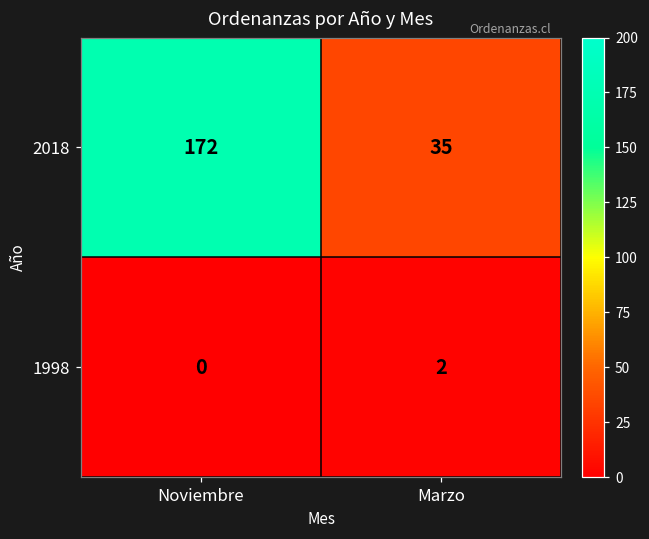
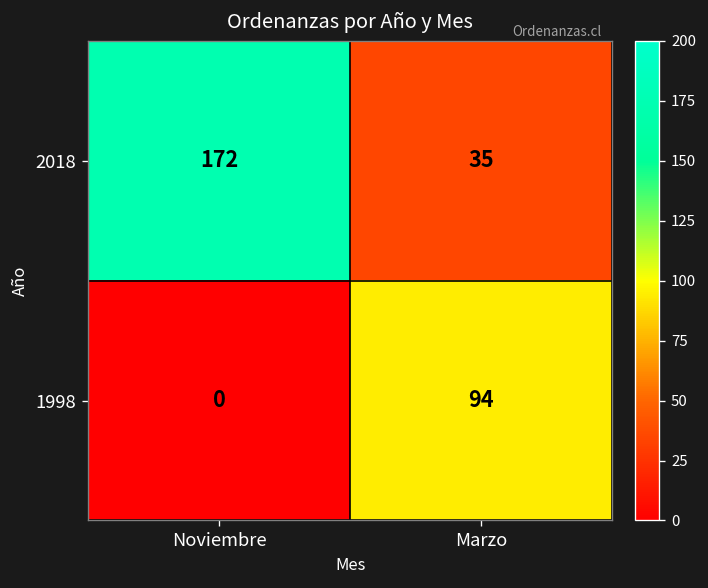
  {
    "2018": {
      "Noviembre": 172,
      "Marzo": 35
    },
    "1998": {
      "Noviembre": 0,
-     "Marzo": 2
+     "Marzo": 94
    }
  }
